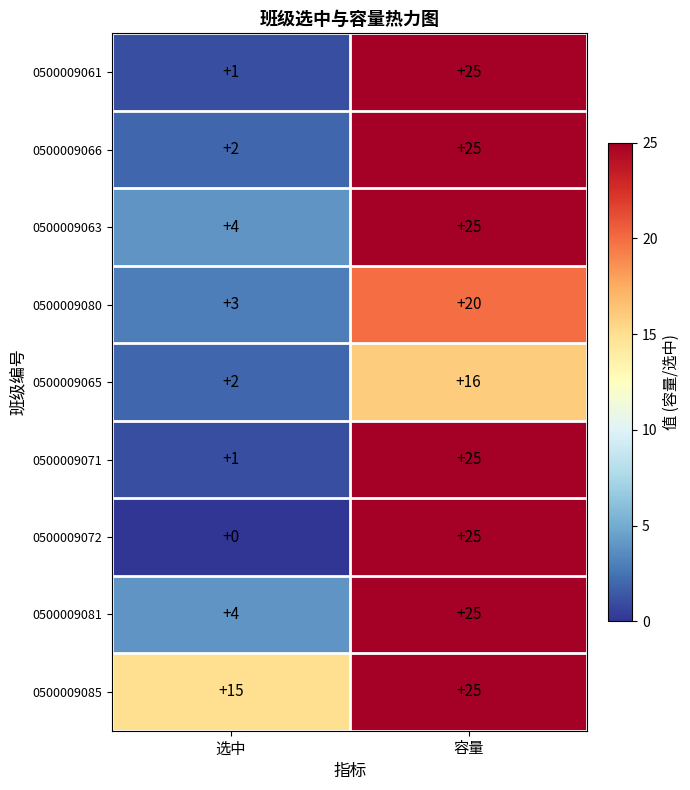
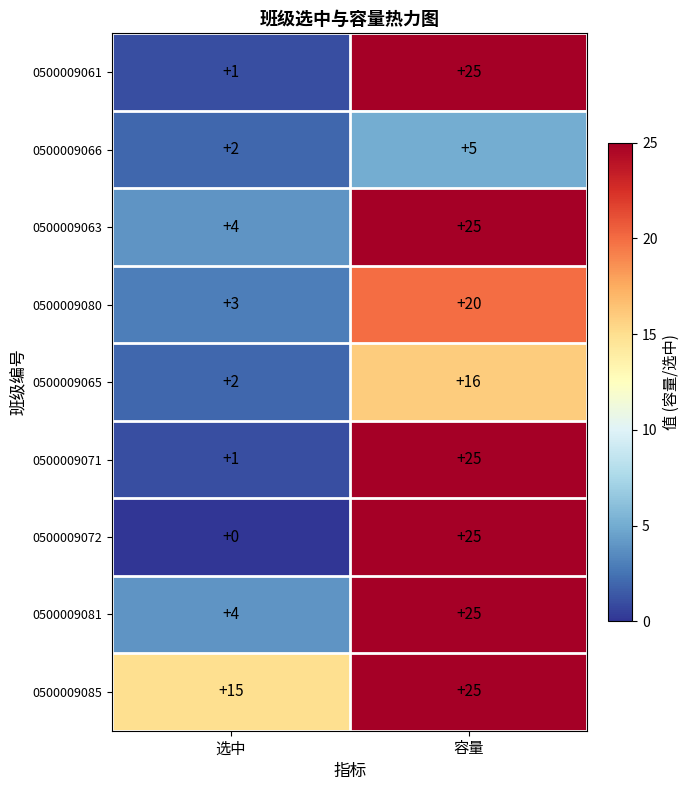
  {
    "0500009061": {
      "选中": "+1",
      "容量": "+25"
    },
    "0500009066": {
      "选中": "+2",
-     "容量": "+25"
+     "容量": "+5"
    },
    "0500009063": {
      "选中": "+4",
      "容量": "+25"
    },
    "0500009080": {
      "选中": "+3",
      "容量": "+20"
    },
    "0500009065": {
      "选中": "+2",
      "容量": "+16"
    },
    "0500009071": {
      "选中": "+1",
      "容量": "+25"
    },
    "0500009072": {
      "选中": "+0",
      "容量": "+25"
    },
    "0500009081": {
      "选中": "+4",
      "容量": "+25"
    },
    "0500009085": {
      "选中": "+15",
      "容量": "+25"
    }
  }
